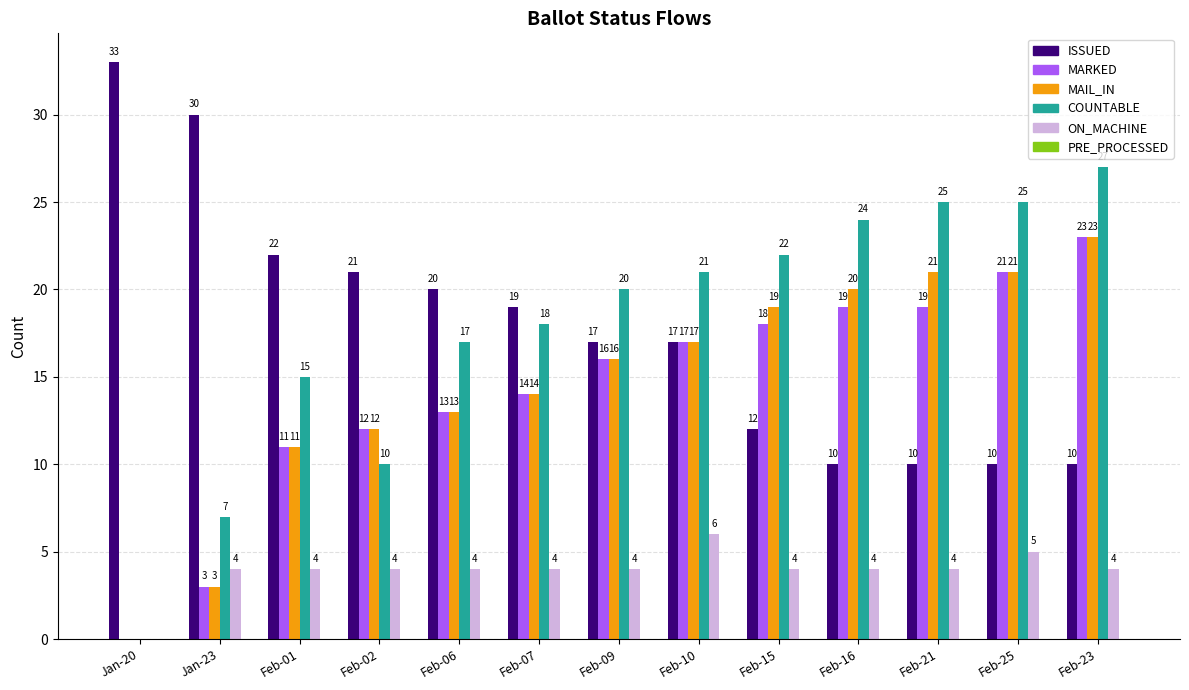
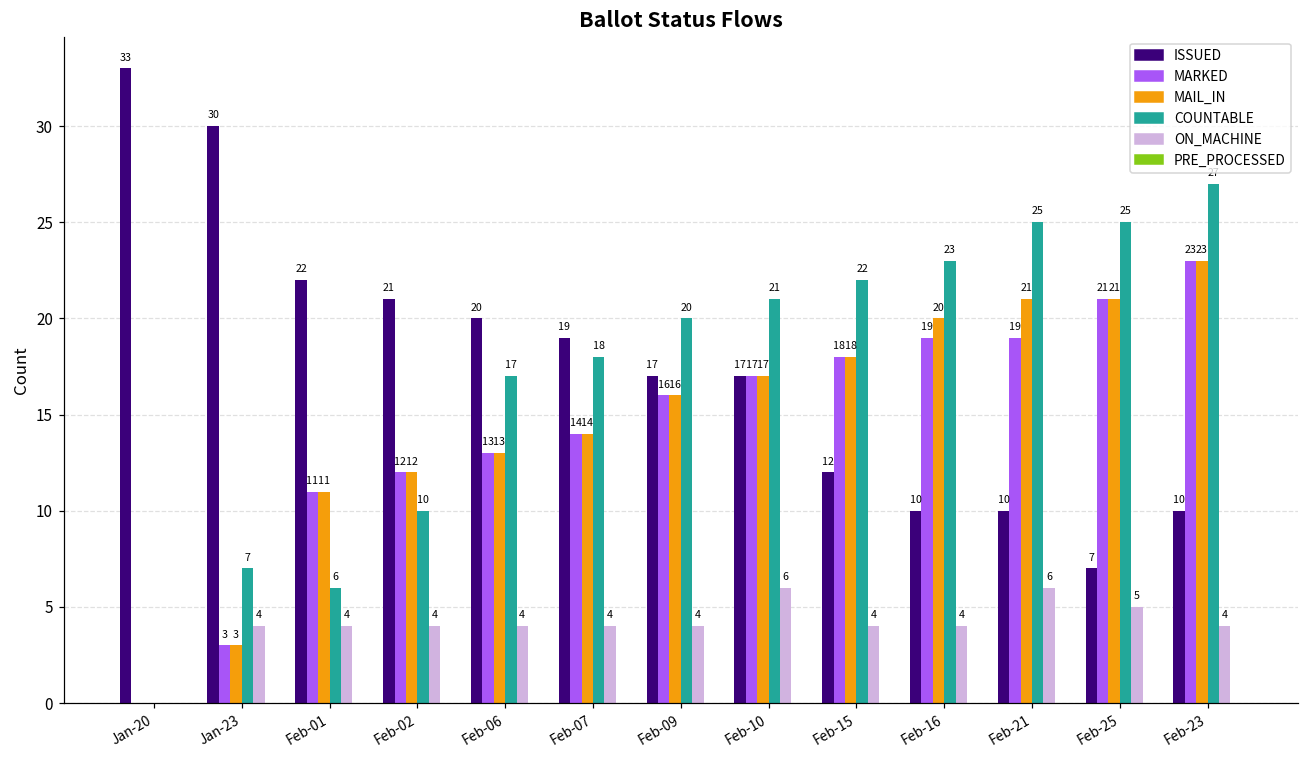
  {
    "ISSUED": {
      "Jan-20": 33,
      "Jan-23": 30,
      "Feb-01": 22,
      "Feb-02": 21,
      "Feb-06": 20,
      "Feb-07": 19,
      "Feb-09": 17,
      "Feb-10": 17,
      "Feb-15": 12,
      "Feb-16": 10,
      "Feb-21": 10,
-     "Feb-25": 10,
+     "Feb-25": 7,
      "Feb-23": 10
    },
    "MARKED": {
      "Jan-23": 3,
      "Feb-01": 11,
      "Feb-02": 12,
      "Feb-06": 13,
      "Feb-07": 14,
      "Feb-09": 16,
      "Feb-10": 17,
      "Feb-15": 18,
      "Feb-16": 19,
      "Feb-21": 19,
      "Feb-25": 21,
      "Feb-23": 23
    },
    "MAIL_IN": {
      "Jan-23": 3,
      "Feb-01": 11,
      "Feb-02": 12,
      "Feb-06": 13,
      "Feb-07": 14,
      "Feb-09": 16,
      "Feb-10": 17,
-     "Feb-15": 19,
+     "Feb-15": 18,
      "Feb-16": 20,
      "Feb-21": 21,
      "Feb-25": 21,
      "Feb-23": 23
    },
    "COUNTABLE": {
      "Jan-23": 7,
-     "Feb-01": 15,
+     "Feb-01": 6,
      "Feb-02": 10,
      "Feb-06": 17,
      "Feb-07": 18,
      "Feb-09": 20,
      "Feb-10": 21,
      "Feb-15": 22,
-     "Feb-16": 24,
+     "Feb-16": 23,
      "Feb-21": 25,
      "Feb-25": 25
    },
    "ON_MACHINE": {
      "Jan-23": 4,
      "Feb-01": 4,
      "Feb-02": 4,
      "Feb-06": 4,
      "Feb-07": 4,
      "Feb-09": 4,
      "Feb-10": 6,
      "Feb-15": 4,
      "Feb-16": 4,
-     "Feb-21": 4,
+     "Feb-21": 6,
      "Feb-25": 5,
      "Feb-23": 4
    },
    "PRE_PROCESSED": {
      "Jan-20": 0.0,
      "Jan-23": 0.0,
      "Feb-01": 0.0,
      "Feb-02": 0.0,
      "Feb-06": 0.0,
      "Feb-07": 0.0,
      "Feb-09": 0.0,
      "Feb-10": 0.0,
      "Feb-15": 0.0,
      "Feb-16": 0.0,
      "Feb-21": 0.0,
      "Feb-25": 0.0,
      "Feb-23": 0.0
    }
  }
